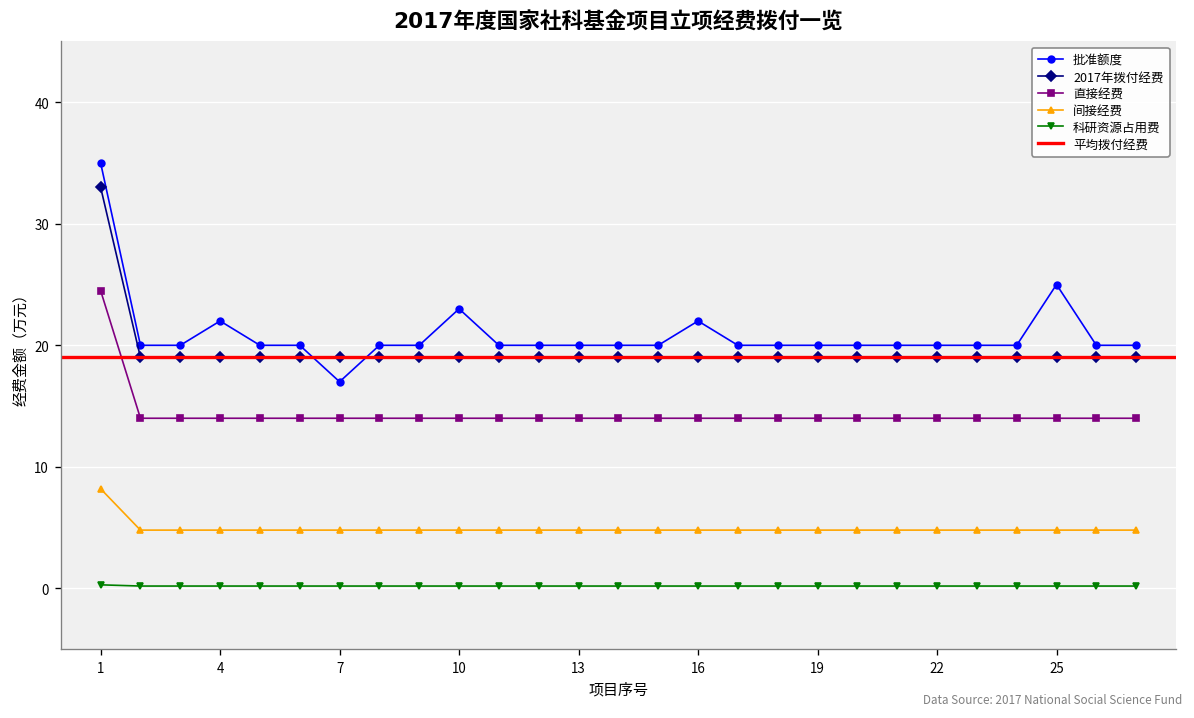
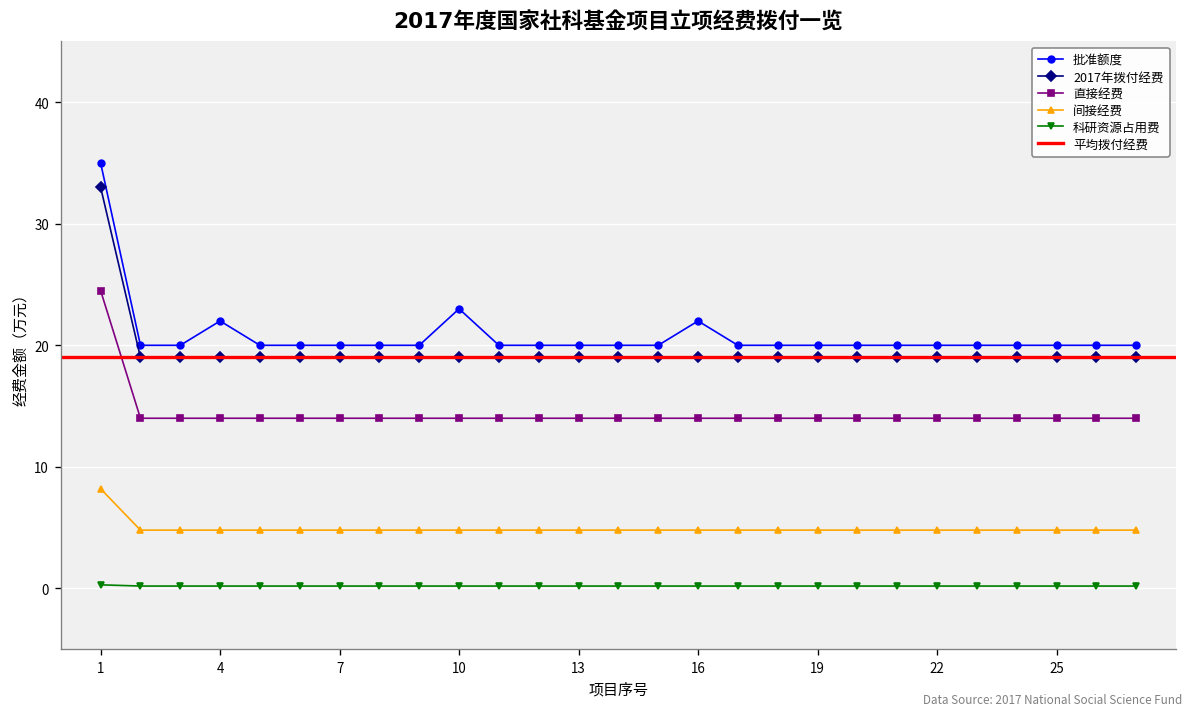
  {
    "批准额度": {
      "1": 35,
      "4": 22,
-     "7": 17,
+     "7": 20,
      "10": 23,
      "13": 20,
      "16": 22,
      "19": 20,
      "22": 20,
-     "25": 25
+     "25": 20
    },
    "2017年拨付经费": {
      "1": 33,
      "4": 19,
      "7": 19,
      "10": 19,
      "13": 19,
      "16": 19,
      "19": 19,
      "22": 19,
      "25": 19
    },
    "直接经费": {
      "1": 24.5,
      "4": 14,
      "7": 14,
      "10": 14,
      "13": 14,
      "16": 14,
      "19": 14,
      "22": 14,
      "25": 14
    },
    "间接经费": {
      "1": 8,
      "4": 5,
      "7": 5,
      "10": 5,
      "13": 5,
      "16": 5,
      "19": 5,
      "22": 5,
      "25": 5
    },
    "科研资源占用费": {
      "1": 0.3,
      "4": 0,
      "7": 0,
      "10": 0,
      "13": 0,
      "16": 0,
      "19": 0,
      "22": 0,
      "25": 0
    }
  }
